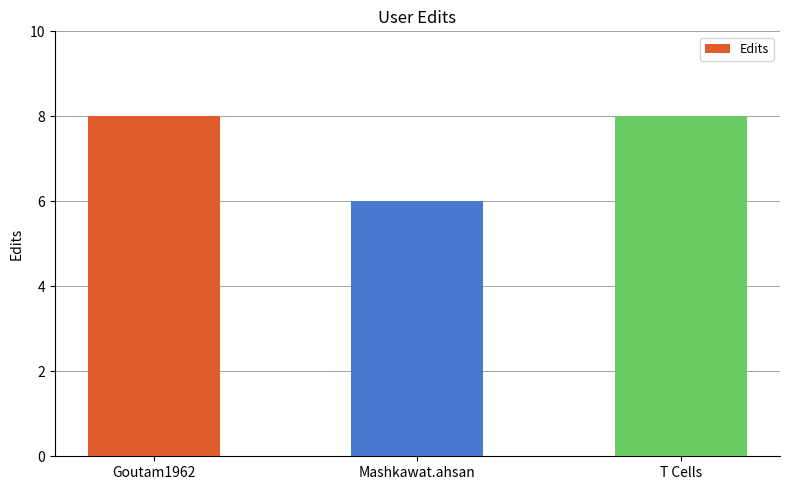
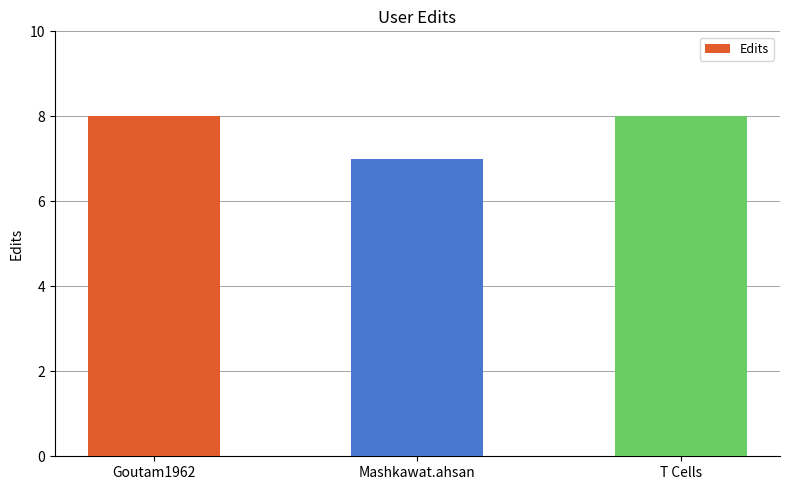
  {
    "Goutam1962": 8,
-   "Mashkawat.ahsan": 6,
+   "Mashkawat.ahsan": 7,
    "T Cells": 8
  }
